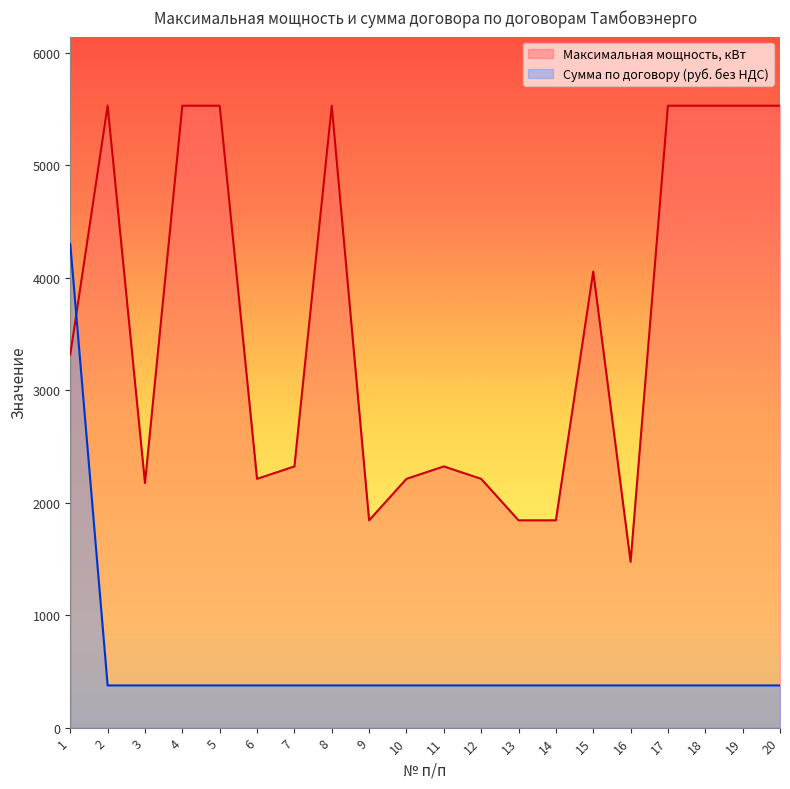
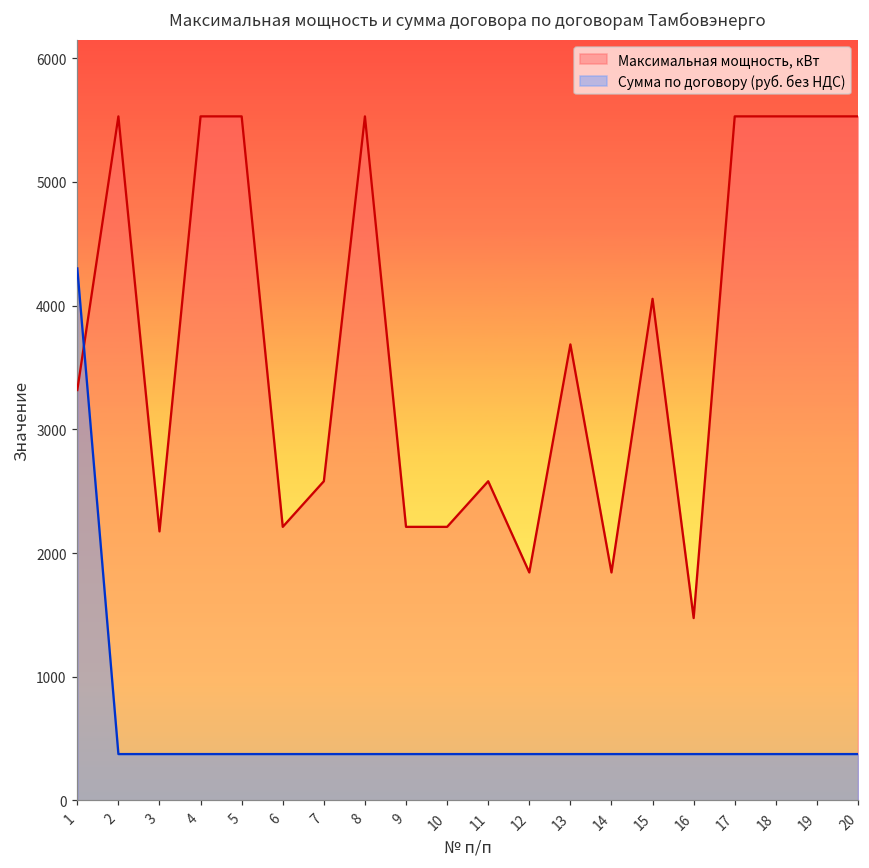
  {
    "Максимальная мощность, кВт": {
      "1": 3320,
      "2": 5530,
      "3": 2170,
      "4": 5530,
      "5": 5530,
      "6": 2210,
-     "7": 2320,
+     "7": 2580,
      "8": 5530,
-     "9": 1840,
+     "9": 2210,
      "10": 2210,
-     "11": 2320,
-     "12": 2210,
-     "13": 1840,
+     "11": 2580,
+     "12": 1840,
+     "13": 3690,
      "14": 1840,
      "15": 4060,
      "16": 1470,
      "17": 5530,
      "18": 5530,
      "19": 5530,
      "20": 5530
    },
    "Сумма по договору (руб. без НДС)": {
      "1": 4300,
      "2": 380,
      "3": 380,
      "4": 380,
      "5": 380,
      "6": 380,
      "7": 380,
      "8": 380,
      "9": 380,
      "10": 380,
      "11": 380,
      "12": 380,
      "13": 380,
      "14": 380,
      "15": 380,
      "16": 380,
      "17": 380,
      "18": 380,
      "19": 380,
      "20": 380
    }
  }
